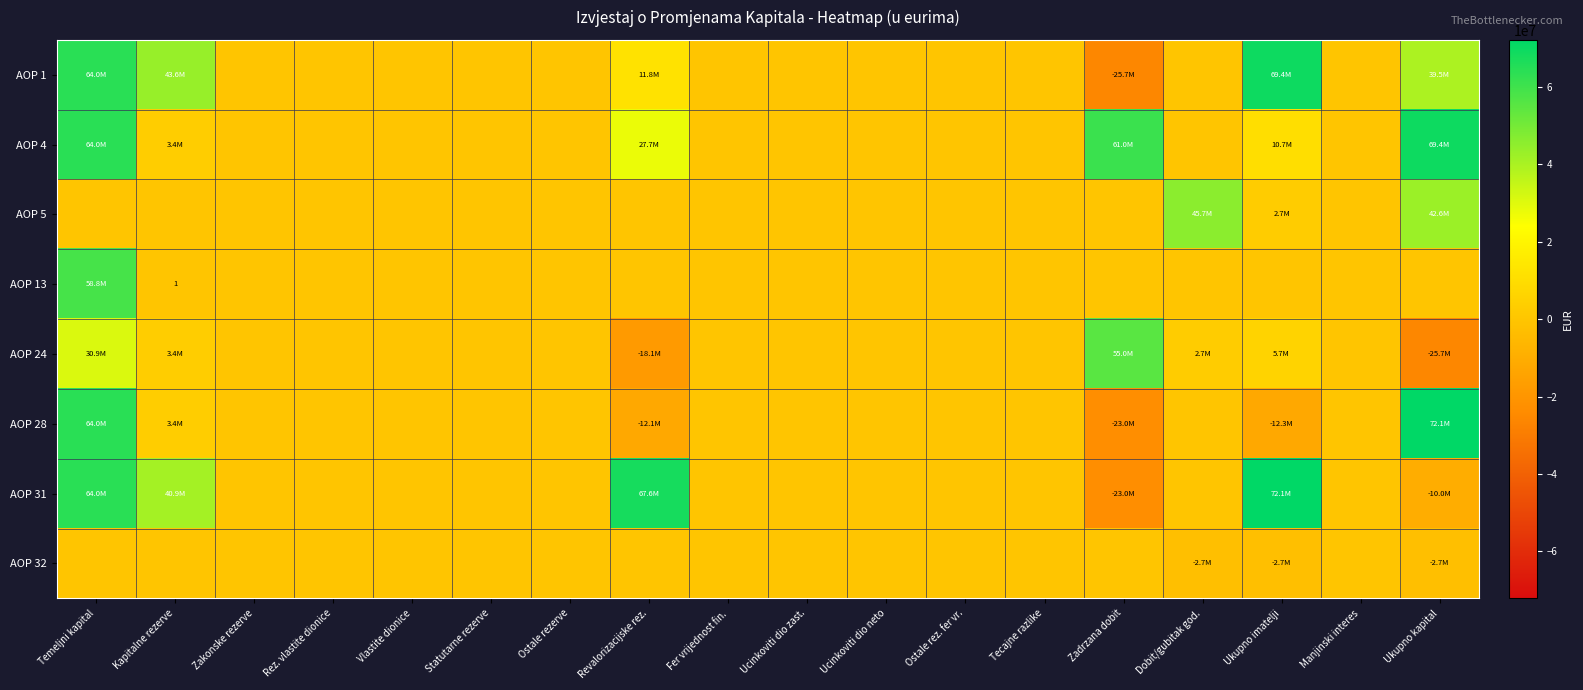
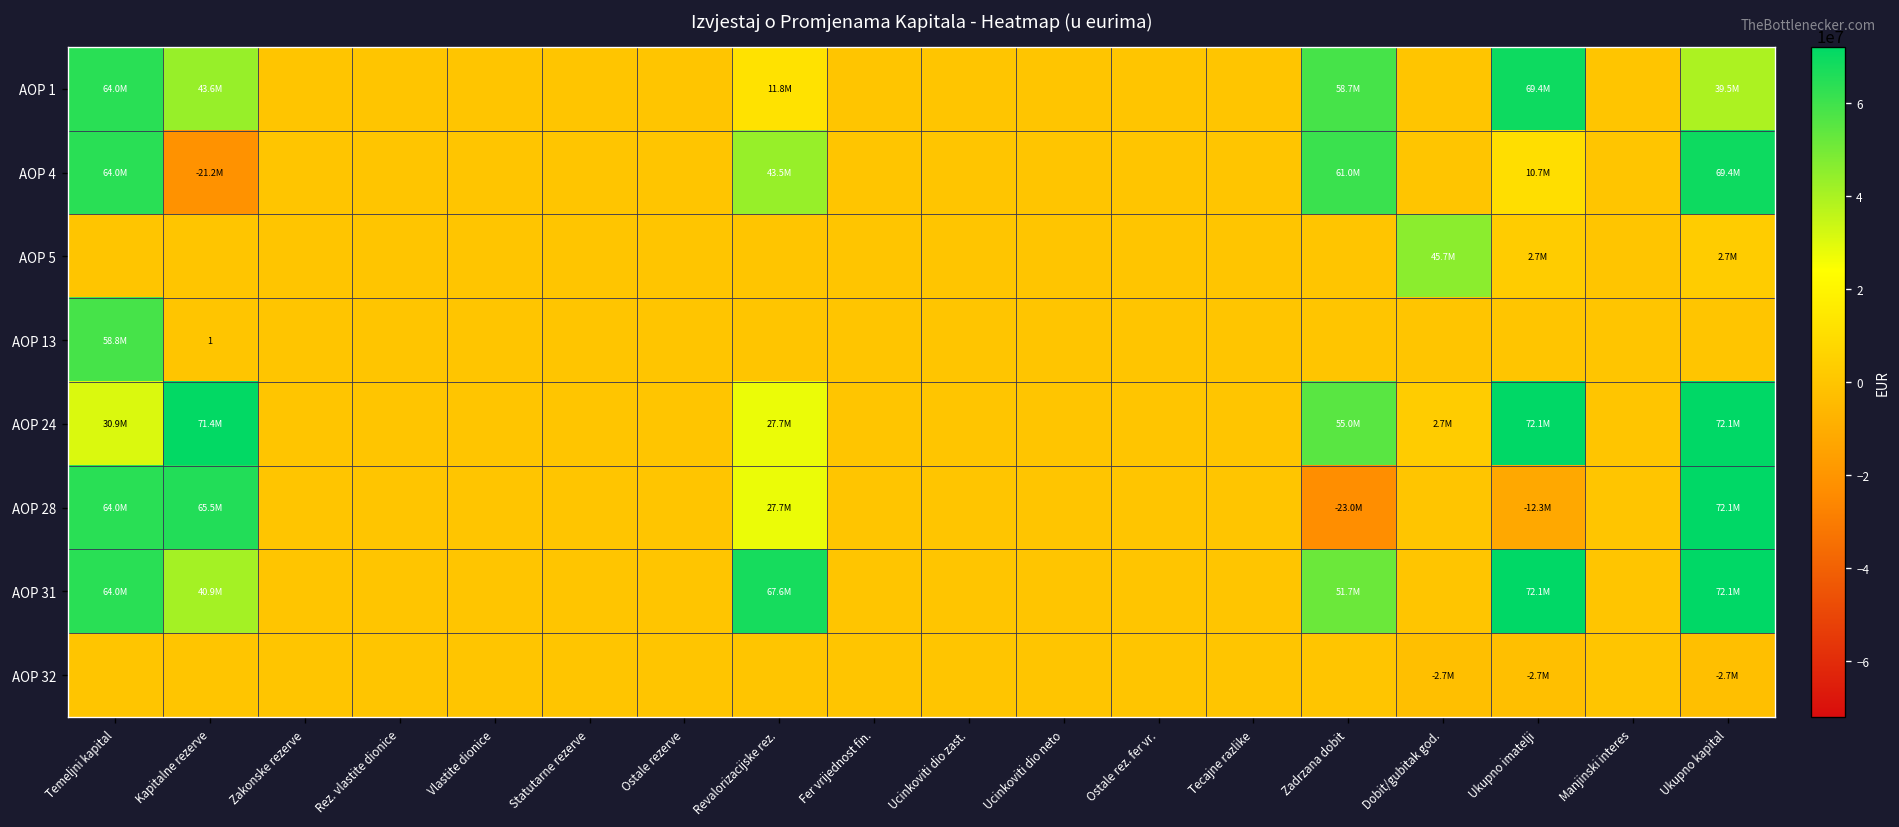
  {
    "AOP 1": {
      "Temeljni kapital": "64.0M",
      "Kapitalne rezerve": "43.6M",
      "Revalorizacijske rez.": "11.8M",
-     "Zadrzana dobit": "-25.7M",
+     "Zadrzana dobit": "58.7M",
      "Ukupno imatelji": "69.4M",
      "Ukupno kapital": "39.5M"
    },
    "AOP 4": {
      "Temeljni kapital": "64.0M",
-     "Kapitalne rezerve": "3.4M",
-     "Revalorizacijske rez.": "27.7M",
+     "Kapitalne rezerve": "-21.2M",
+     "Revalorizacijske rez.": "43.5M",
      "Zadrzana dobit": "61.0M",
      "Ukupno imatelji": "10.7M",
      "Ukupno kapital": "69.4M"
    },
    "AOP 5": {
      "Dobit/gubitak god.": "45.7M",
      "Ukupno imatelji": "2.7M",
-     "Ukupno kapital": "42.6M"
+     "Ukupno kapital": "2.7M"
    },
    "AOP 13": {
      "Temeljni kapital": "58.8M",
      "Kapitalne rezerve": "1"
    },
    "AOP 24": {
      "Temeljni kapital": "30.9M",
-     "Kapitalne rezerve": "3.4M",
-     "Revalorizacijske rez.": "-18.1M",
+     "Kapitalne rezerve": "71.4M",
+     "Revalorizacijske rez.": "27.7M",
      "Zadrzana dobit": "55.0M",
      "Dobit/gubitak god.": "2.7M",
-     "Ukupno imatelji": "5.7M",
-     "Ukupno kapital": "-25.7M"
+     "Ukupno imatelji": "72.1M",
+     "Ukupno kapital": "72.1M"
    },
    "AOP 28": {
      "Temeljni kapital": "64.0M",
-     "Kapitalne rezerve": "3.4M",
-     "Revalorizacijske rez.": "-12.1M",
+     "Kapitalne rezerve": "65.5M",
+     "Revalorizacijske rez.": "27.7M",
      "Zadrzana dobit": "-23.0M",
      "Ukupno imatelji": "-12.3M",
      "Ukupno kapital": "72.1M"
    },
    "AOP 31": {
      "Temeljni kapital": "64.0M",
      "Kapitalne rezerve": "40.9M",
      "Revalorizacijske rez.": "67.6M",
-     "Zadrzana dobit": "-23.0M",
+     "Zadrzana dobit": "51.7M",
      "Ukupno imatelji": "72.1M",
-     "Ukupno kapital": "-10.0M"
+     "Ukupno kapital": "72.1M"
    },
    "AOP 32": {
      "Dobit/gubitak god.": "-2.7M",
      "Ukupno imatelji": "-2.7M",
      "Ukupno kapital": "-2.7M"
    }
  }
